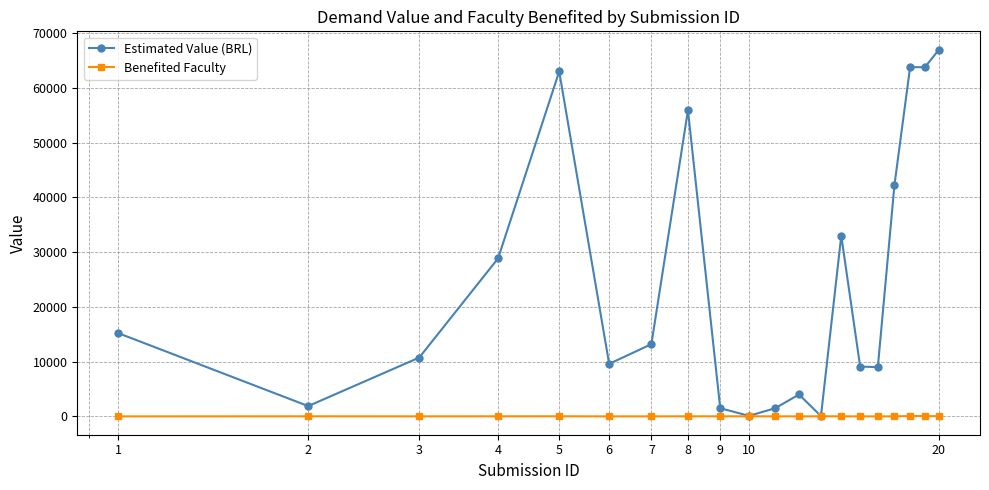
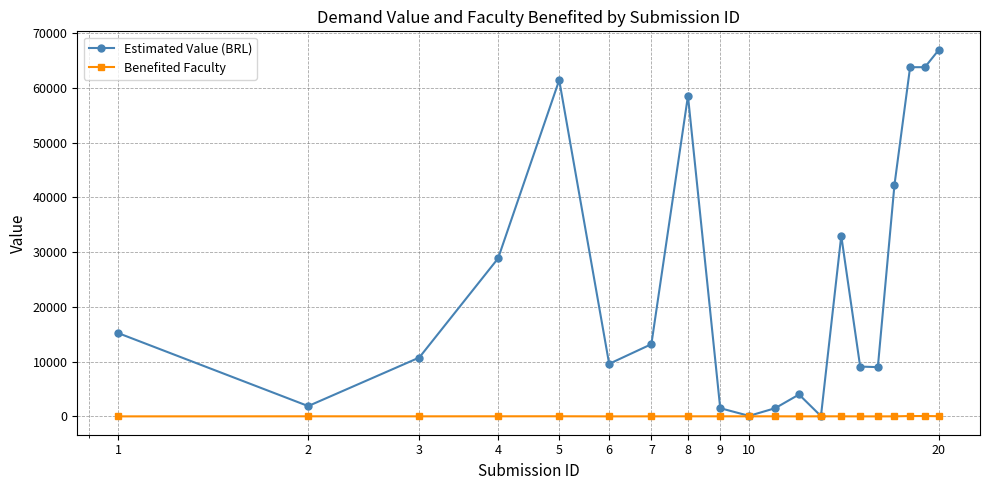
  {
    "Estimated Value (BRL)": {
      "1": 15000,
      "2": 2000,
      "3": 11000,
      "4": 29000,
-     "5": 63000,
+     "5": 61000,
      "6": 10000,
      "7": 13000,
-     "8": 56000,
+     "8": 59000,
      "9": 2000,
      "20": 67000
    },
    "Benefited Faculty": {
      "1": 0,
      "2": 0,
      "3": 0,
      "4": 0,
      "5": 0,
      "6": 0,
      "7": 0,
      "8": 0,
      "9": 0,
      "20": 0
    }
  }
